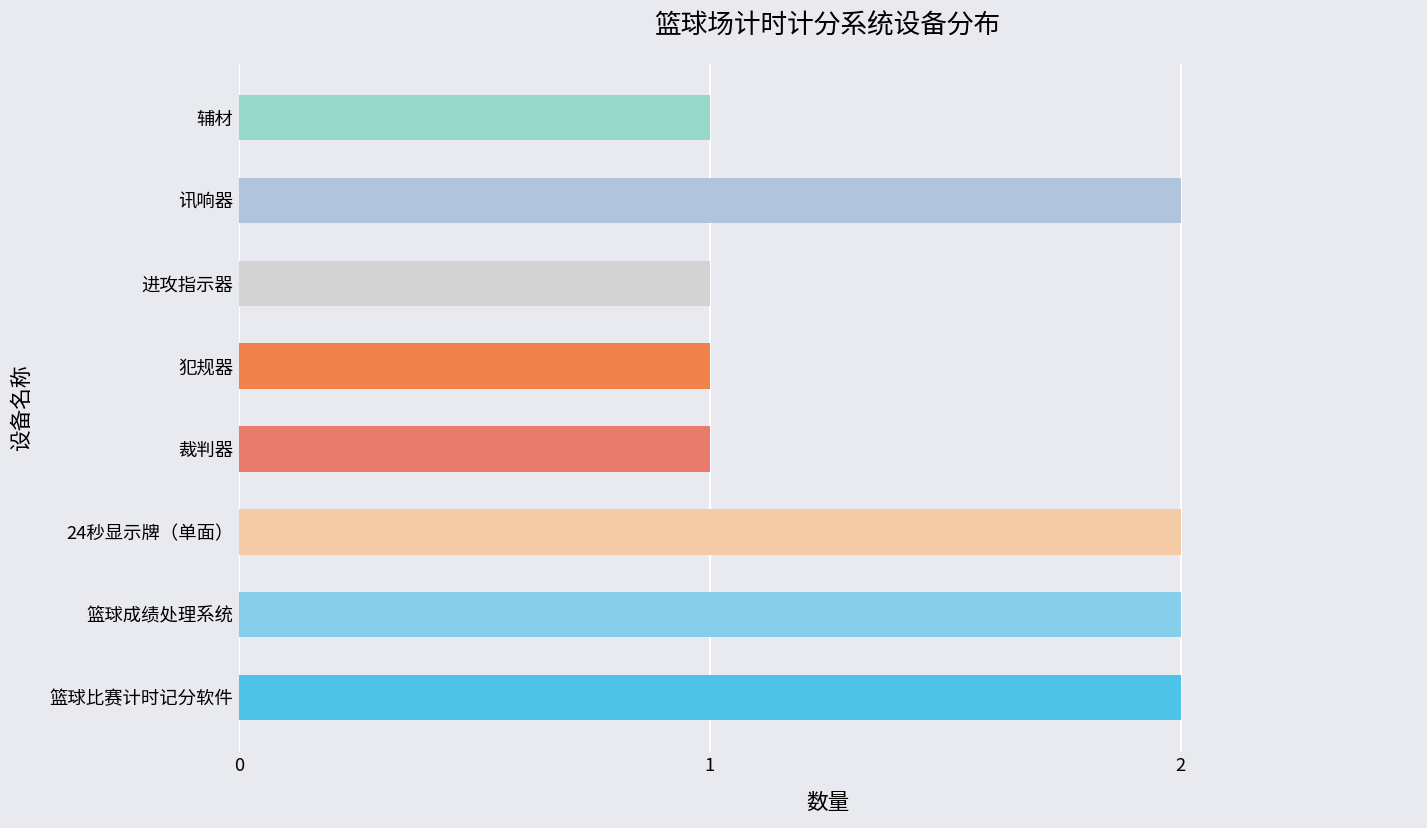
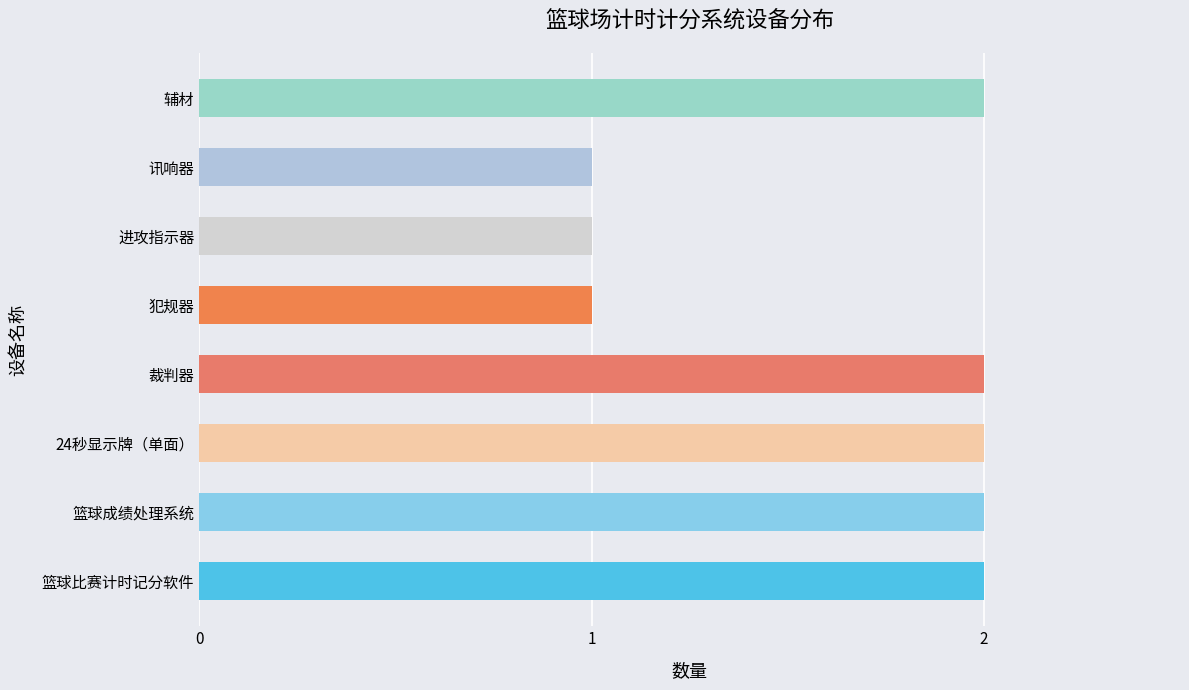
  {
-   "辅材": 1,
-   "讯响器": 2,
+   "辅材": 2,
+   "讯响器": 1,
    "进攻指示器": 1,
    "犯规器": 1,
-   "裁判器": 1,
+   "裁判器": 2,
    "24秒显示牌（单面）": 2,
    "篮球成绩处理系统": 2,
    "篮球比赛计时记分软件": 2
  }
